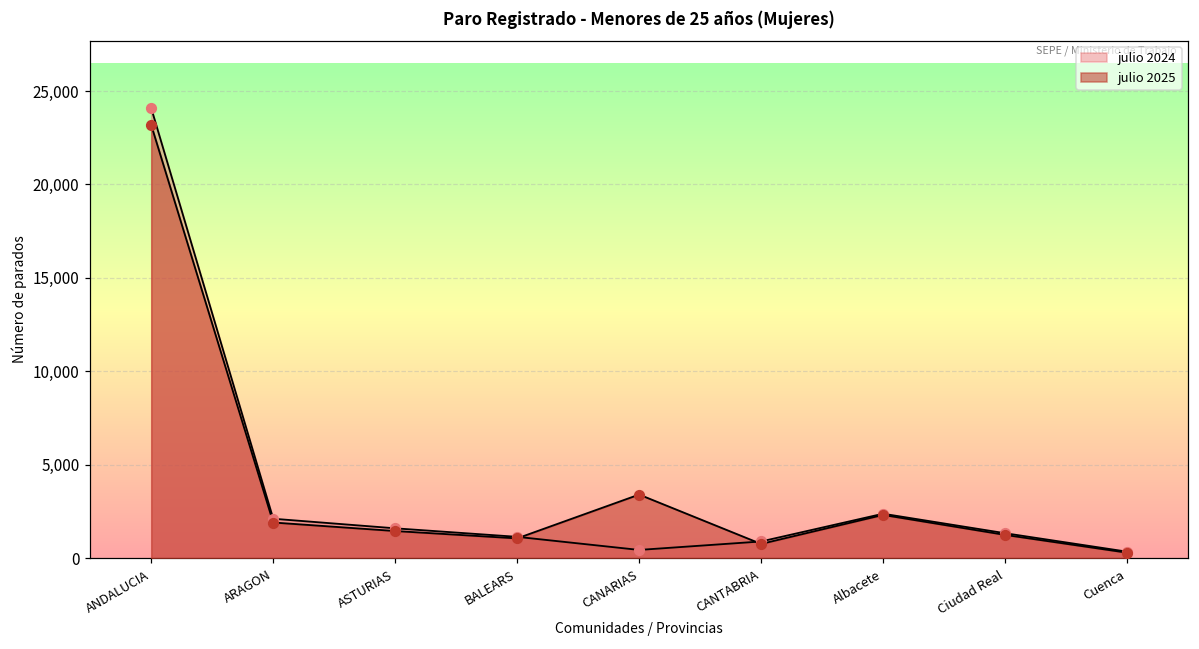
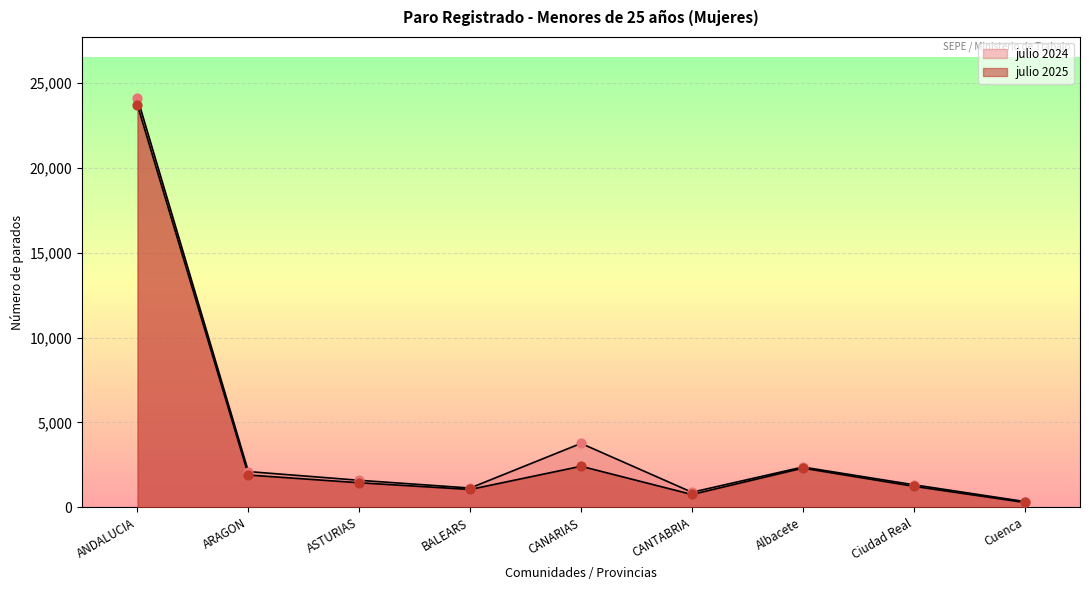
  {
    "julio 2024": {
      "ANDALUCIA": "24,100",
      "ARAGON": "2,100",
-     "CANARIAS": "400"
+     "CANARIAS": "3,800"
    },
    "julio 2025": {
-     "ANDALUCIA": "23,200",
+     "ANDALUCIA": "23,700",
      "ARAGON": "1,900",
-     "CANARIAS": "3,400"
+     "CANARIAS": "2,400"
    }
  }
